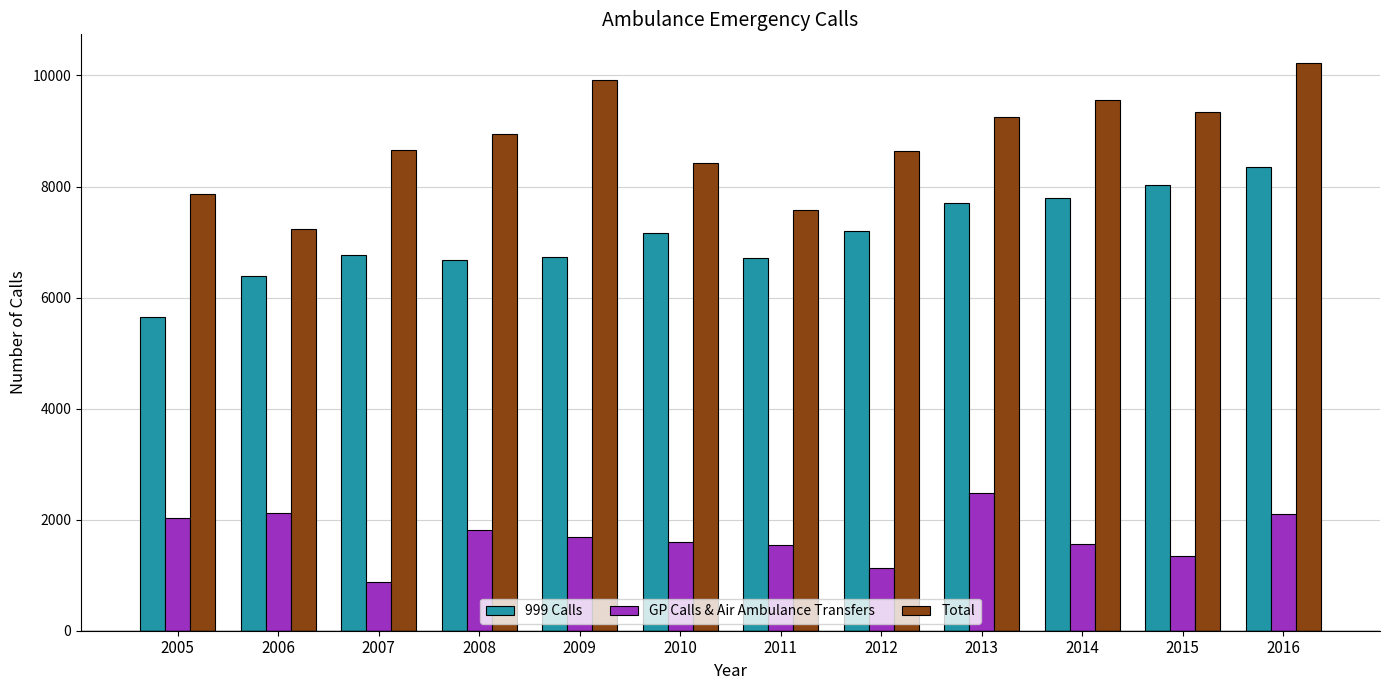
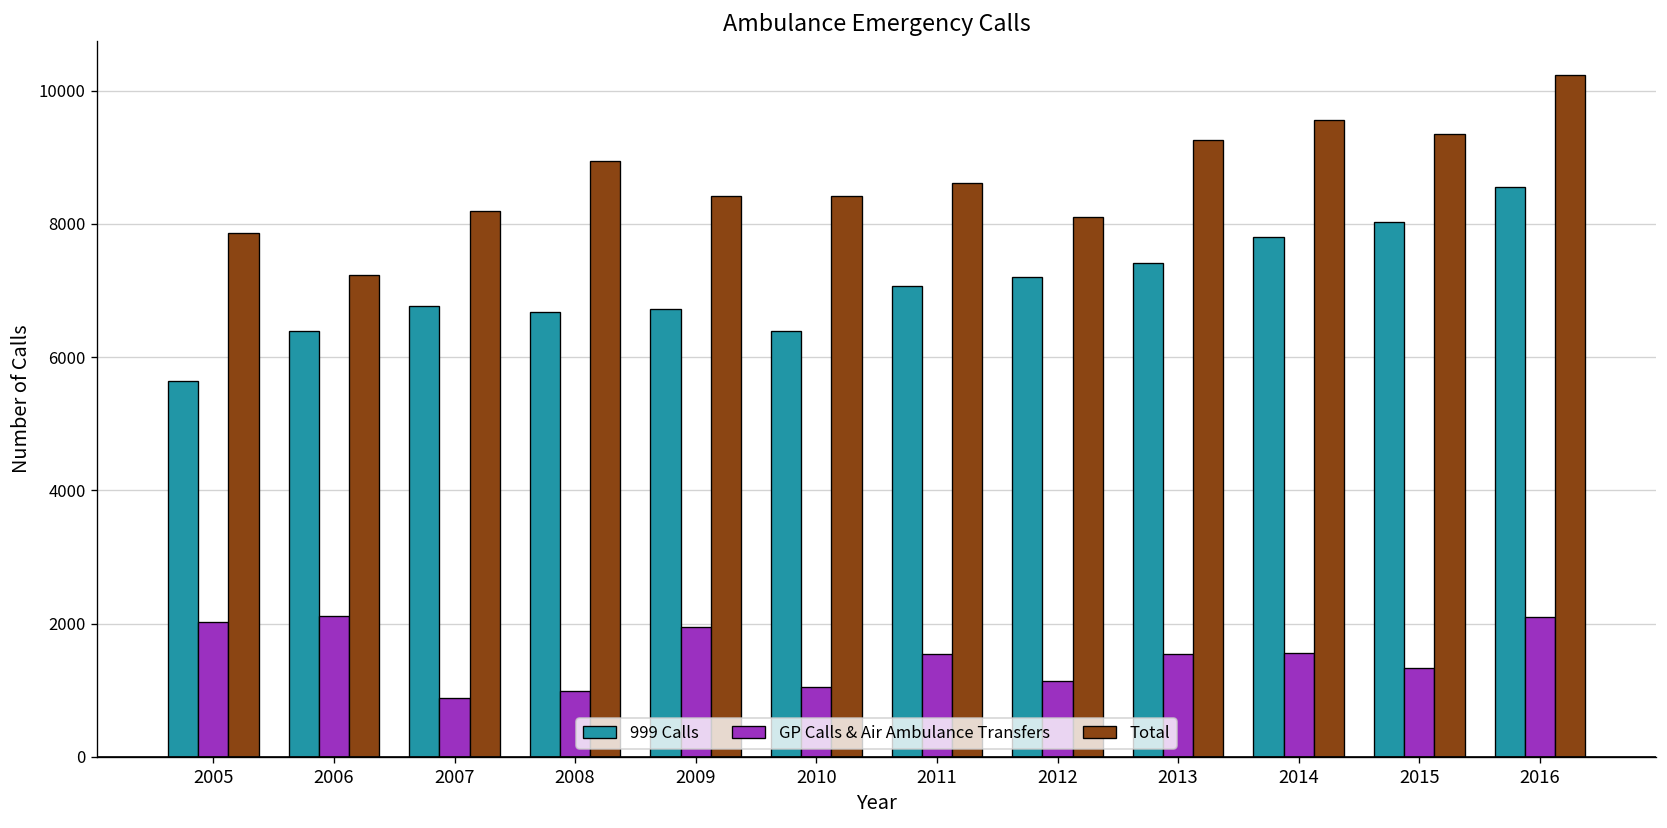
  {
    "999 Calls": {
      "2005": 5600,
      "2006": 6400,
      "2007": 6800,
      "2008": 6700,
      "2009": 6700,
-     "2010": 7200,
-     "2011": 6700,
+     "2010": 6400,
+     "2011": 7100,
      "2012": 7200,
-     "2013": 7700,
+     "2013": 7400,
      "2014": 7800,
      "2015": 8000,
-     "2016": 8300
+     "2016": 8600
    },
    "GP Calls & Air Ambulance Transfers": {
      "2005": 2000,
      "2006": 2100,
      "2007": 900,
-     "2008": 1800,
-     "2009": 1700,
-     "2010": 1600,
+     "2008": 1000,
+     "2009": 1900,
+     "2010": 1100,
      "2011": 1500,
      "2012": 1100,
-     "2013": 2500,
+     "2013": 1500,
      "2014": 1600,
      "2015": 1300,
      "2016": 2100
    },
    "Total": {
      "2005": 7900,
      "2006": 7200,
-     "2007": 8700,
+     "2007": 8200,
      "2008": 8900,
-     "2009": 9900,
+     "2009": 8400,
      "2010": 8400,
-     "2011": 7600,
-     "2012": 8600,
+     "2011": 8600,
+     "2012": 8100,
      "2013": 9300,
      "2014": 9600,
      "2015": 9300,
      "2016": 10200
    }
  }
